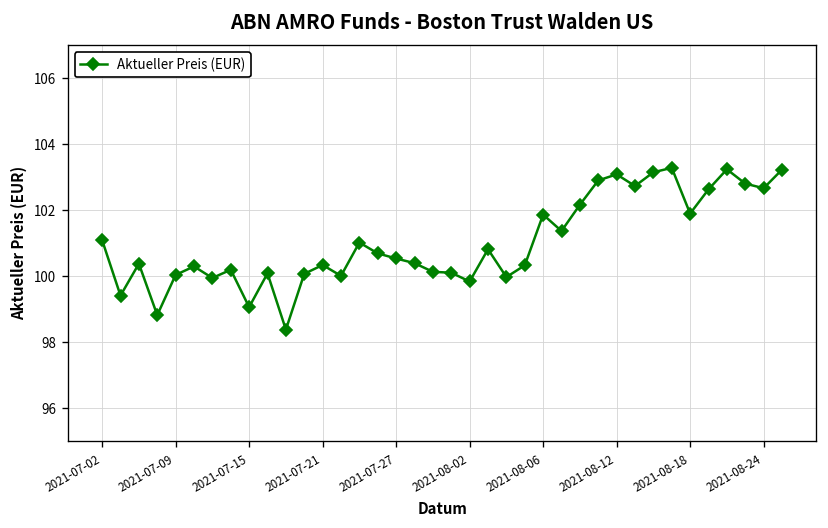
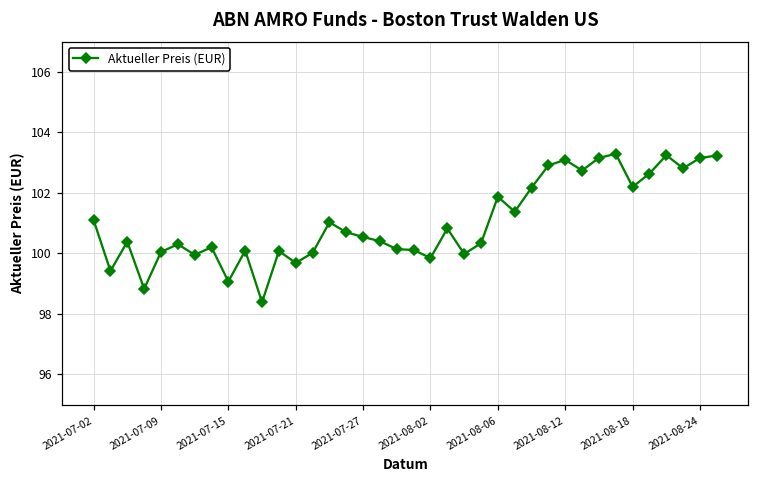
  {
    "2021-07-02": 101.1,
    "2021-07-09": 100.0,
    "2021-07-15": 99.1,
-   "2021-07-21": 100.3,
+   "2021-07-21": 99.7,
    "2021-07-27": 100.5,
    "2021-08-02": 99.8,
    "2021-08-06": 101.9,
    "2021-08-12": 103.1,
-   "2021-08-18": 101.9,
-   "2021-08-24": 102.7
+   "2021-08-18": 102.2,
+   "2021-08-24": 103.2
  }
